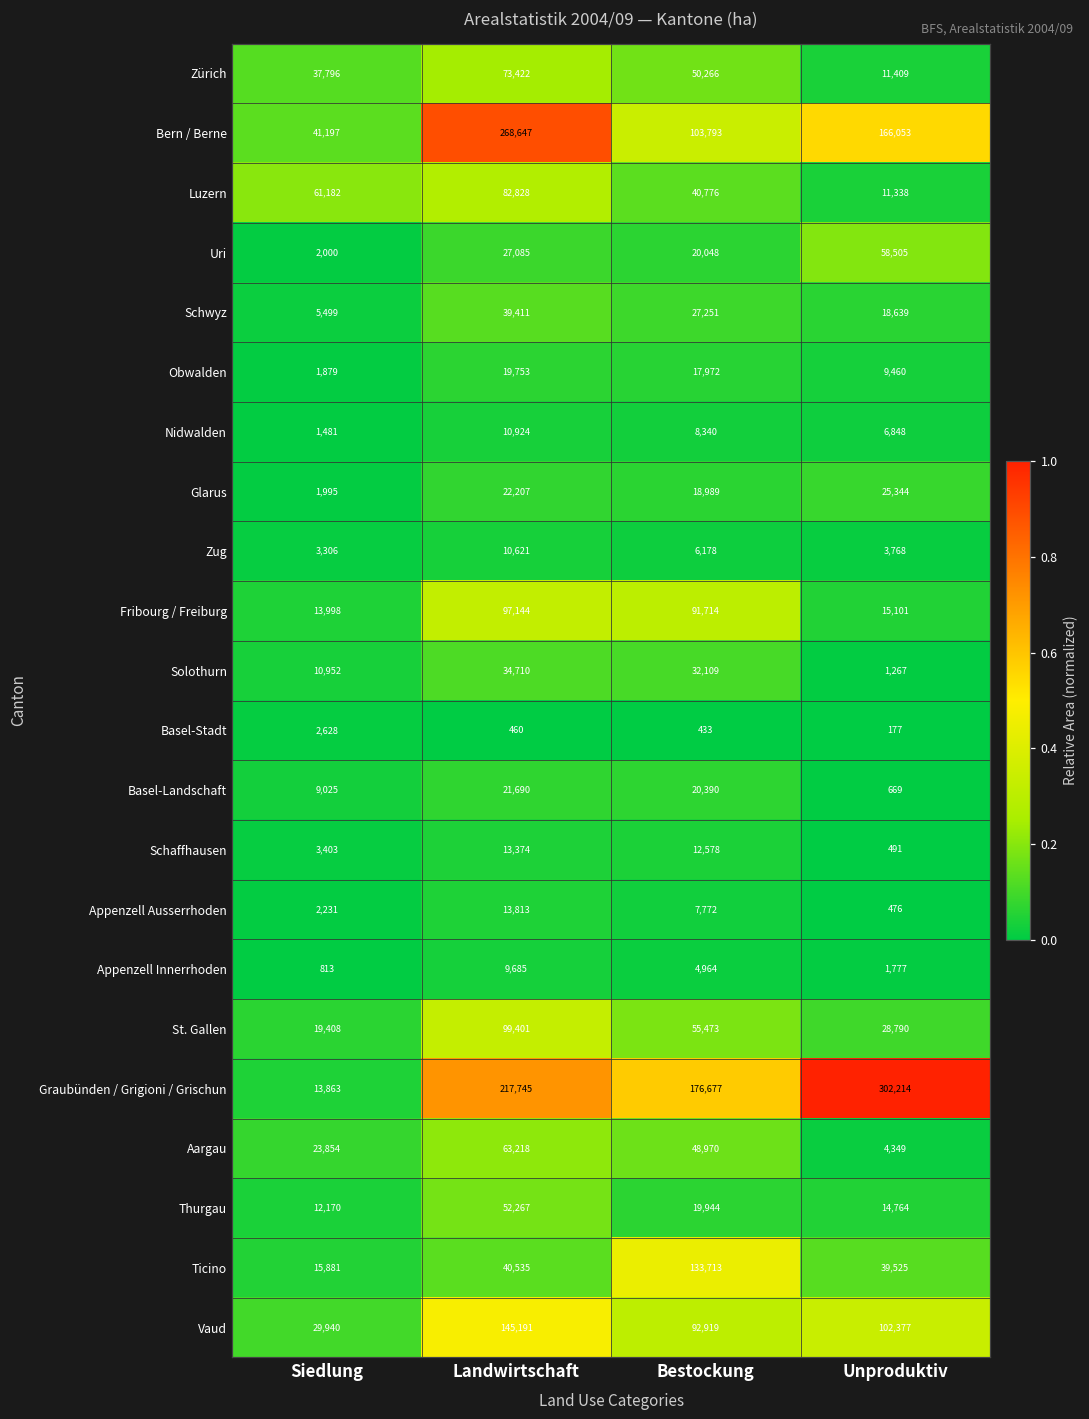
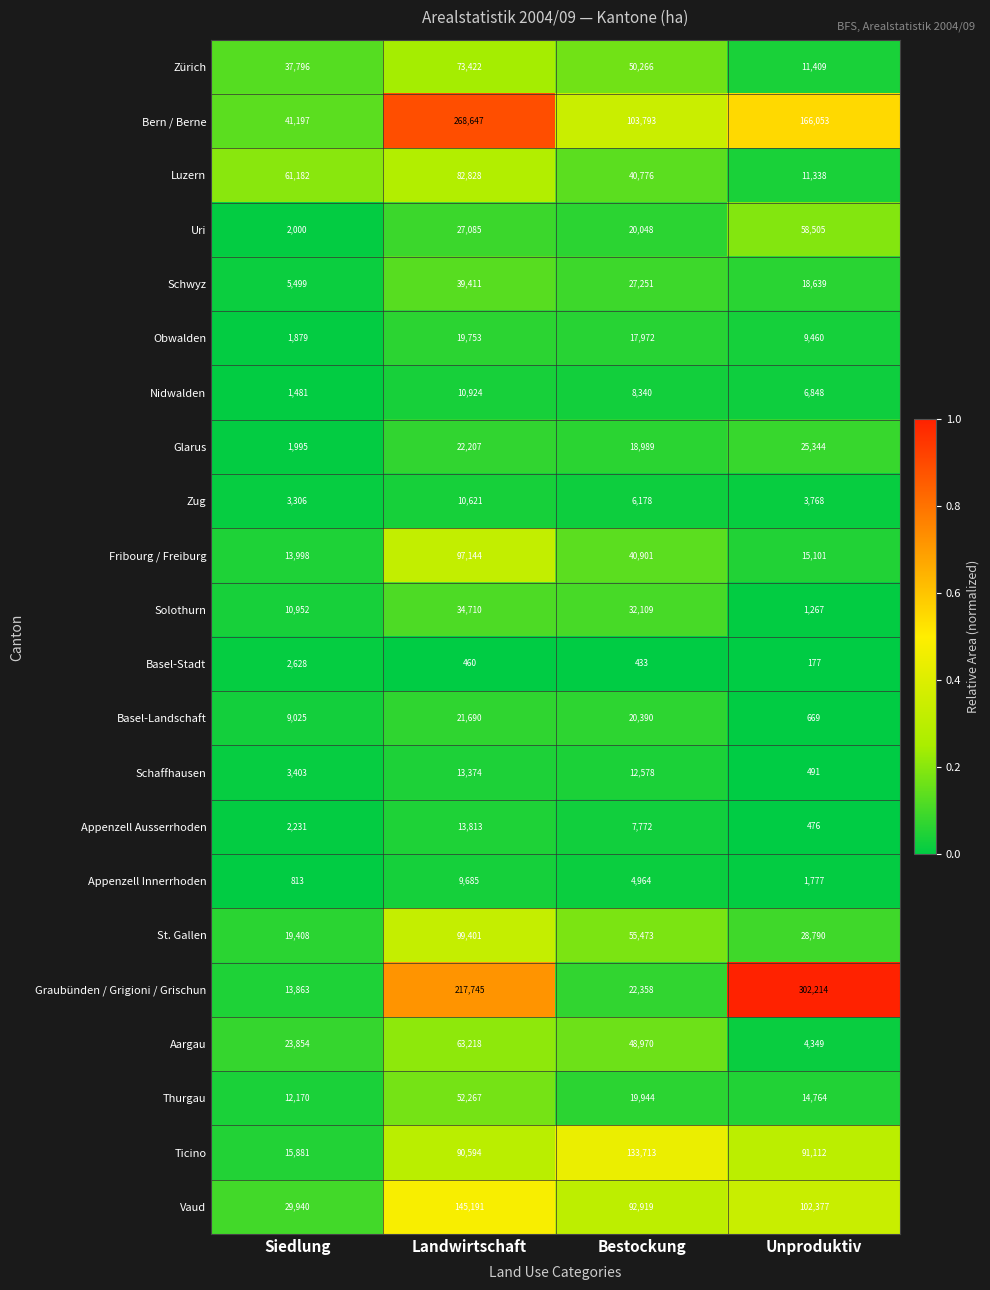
  {
    "Zürich": {
      "Siedlung": "37,796",
      "Landwirtschaft": "73,422",
      "Bestockung": "50,266",
      "Unproduktiv": "11,409"
    },
    "Bern / Berne": {
      "Siedlung": "41,197",
      "Landwirtschaft": "268,647",
      "Bestockung": "103,793",
      "Unproduktiv": "166,053"
    },
    "Luzern": {
      "Siedlung": "61,182",
      "Landwirtschaft": "82,828",
      "Bestockung": "40,776",
      "Unproduktiv": "11,338"
    },
    "Uri": {
      "Siedlung": "2,000",
      "Landwirtschaft": "27,085",
      "Bestockung": "20,048",
      "Unproduktiv": "58,505"
    },
    "Schwyz": {
      "Siedlung": "5,499",
      "Landwirtschaft": "39,411",
      "Bestockung": "27,251",
      "Unproduktiv": "18,639"
    },
    "Obwalden": {
      "Siedlung": "1,879",
      "Landwirtschaft": "19,753",
      "Bestockung": "17,972",
      "Unproduktiv": "9,460"
    },
    "Nidwalden": {
      "Siedlung": "1,481",
      "Landwirtschaft": "10,924",
      "Bestockung": "8,340",
      "Unproduktiv": "6,848"
    },
    "Glarus": {
      "Siedlung": "1,995",
      "Landwirtschaft": "22,207",
      "Bestockung": "18,989",
      "Unproduktiv": "25,344"
    },
    "Zug": {
      "Siedlung": "3,306",
      "Landwirtschaft": "10,621",
      "Bestockung": "6,178",
      "Unproduktiv": "3,768"
    },
    "Fribourg / Freiburg": {
      "Siedlung": "13,998",
      "Landwirtschaft": "97,144",
-     "Bestockung": "91,714",
+     "Bestockung": "40,901",
      "Unproduktiv": "15,101"
    },
    "Solothurn": {
      "Siedlung": "10,952",
      "Landwirtschaft": "34,710",
      "Bestockung": "32,109",
      "Unproduktiv": "1,267"
    },
    "Basel-Stadt": {
      "Siedlung": "2,628",
      "Landwirtschaft": "460",
      "Bestockung": "433",
      "Unproduktiv": "177"
    },
    "Basel-Landschaft": {
      "Siedlung": "9,025",
      "Landwirtschaft": "21,690",
      "Bestockung": "20,390",
      "Unproduktiv": "669"
    },
    "Schaffhausen": {
      "Siedlung": "3,403",
      "Landwirtschaft": "13,374",
      "Bestockung": "12,578",
      "Unproduktiv": "491"
    },
    "Appenzell Ausserrhoden": {
      "Siedlung": "2,231",
      "Landwirtschaft": "13,813",
      "Bestockung": "7,772",
      "Unproduktiv": "476"
    },
    "Appenzell Innerrhoden": {
      "Siedlung": "813",
      "Landwirtschaft": "9,685",
      "Bestockung": "4,964",
      "Unproduktiv": "1,777"
    },
    "St. Gallen": {
      "Siedlung": "19,408",
      "Landwirtschaft": "99,401",
      "Bestockung": "55,473",
      "Unproduktiv": "28,790"
    },
    "Graubünden / Grigioni / Grischun": {
      "Siedlung": "13,863",
      "Landwirtschaft": "217,745",
-     "Bestockung": "176,677",
+     "Bestockung": "22,358",
      "Unproduktiv": "302,214"
    },
    "Aargau": {
      "Siedlung": "23,854",
      "Landwirtschaft": "63,218",
      "Bestockung": "48,970",
      "Unproduktiv": "4,349"
    },
    "Thurgau": {
      "Siedlung": "12,170",
      "Landwirtschaft": "52,267",
      "Bestockung": "19,944",
      "Unproduktiv": "14,764"
    },
    "Ticino": {
      "Siedlung": "15,881",
-     "Landwirtschaft": "40,535",
+     "Landwirtschaft": "90,594",
      "Bestockung": "133,713",
-     "Unproduktiv": "39,525"
+     "Unproduktiv": "91,112"
    },
    "Vaud": {
      "Siedlung": "29,940",
      "Landwirtschaft": "145,191",
      "Bestockung": "92,919",
      "Unproduktiv": "102,377"
    }
  }
